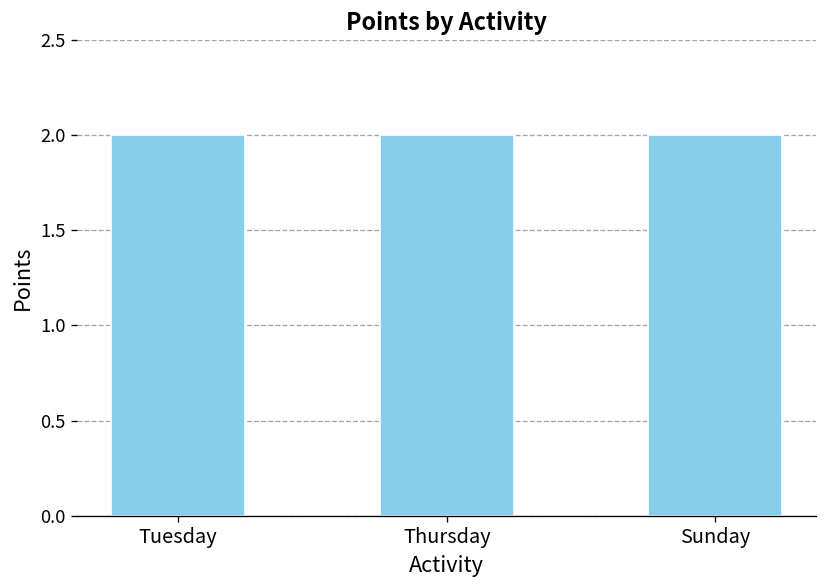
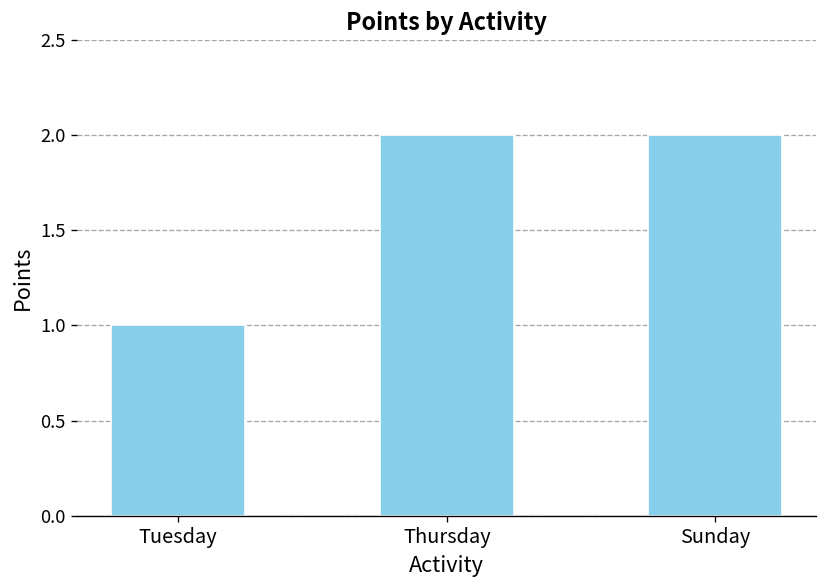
  {
-   "Tuesday": 2,
+   "Tuesday": 1,
    "Thursday": 2,
    "Sunday": 2
  }
